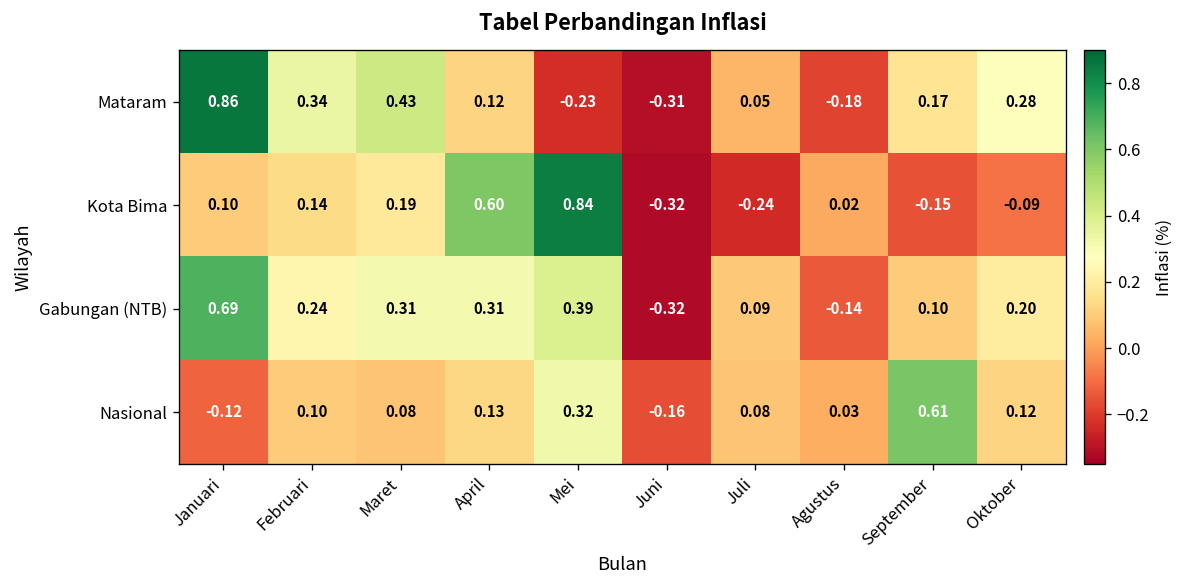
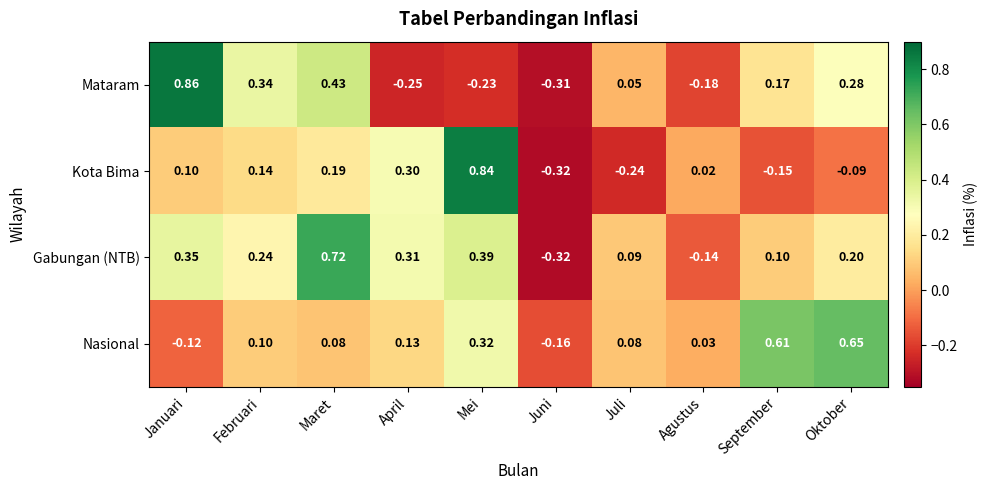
  {
    "Mataram": {
      "Januari": 0.86,
      "Februari": 0.34,
      "Maret": 0.43,
-     "April": 0.12,
+     "April": -0.25,
      "Mei": -0.23,
      "Juni": -0.31,
      "Juli": 0.05,
      "Agustus": -0.18,
      "September": 0.17,
      "Oktober": 0.28
    },
    "Kota Bima": {
      "Januari": 0.10,
      "Februari": 0.14,
      "Maret": 0.19,
-     "April": 0.60,
+     "April": 0.30,
      "Mei": 0.84,
      "Juni": -0.32,
      "Juli": -0.24,
      "Agustus": 0.02,
      "September": -0.15,
      "Oktober": -0.09
    },
    "Gabungan (NTB)": {
-     "Januari": 0.69,
+     "Januari": 0.35,
      "Februari": 0.24,
-     "Maret": 0.31,
+     "Maret": 0.72,
      "April": 0.31,
      "Mei": 0.39,
      "Juni": -0.32,
      "Juli": 0.09,
      "Agustus": -0.14,
      "September": 0.10,
      "Oktober": 0.20
    },
    "Nasional": {
      "Januari": -0.12,
      "Februari": 0.10,
      "Maret": 0.08,
      "April": 0.13,
      "Mei": 0.32,
      "Juni": -0.16,
      "Juli": 0.08,
      "Agustus": 0.03,
      "September": 0.61,
-     "Oktober": 0.12
+     "Oktober": 0.65
    }
  }
